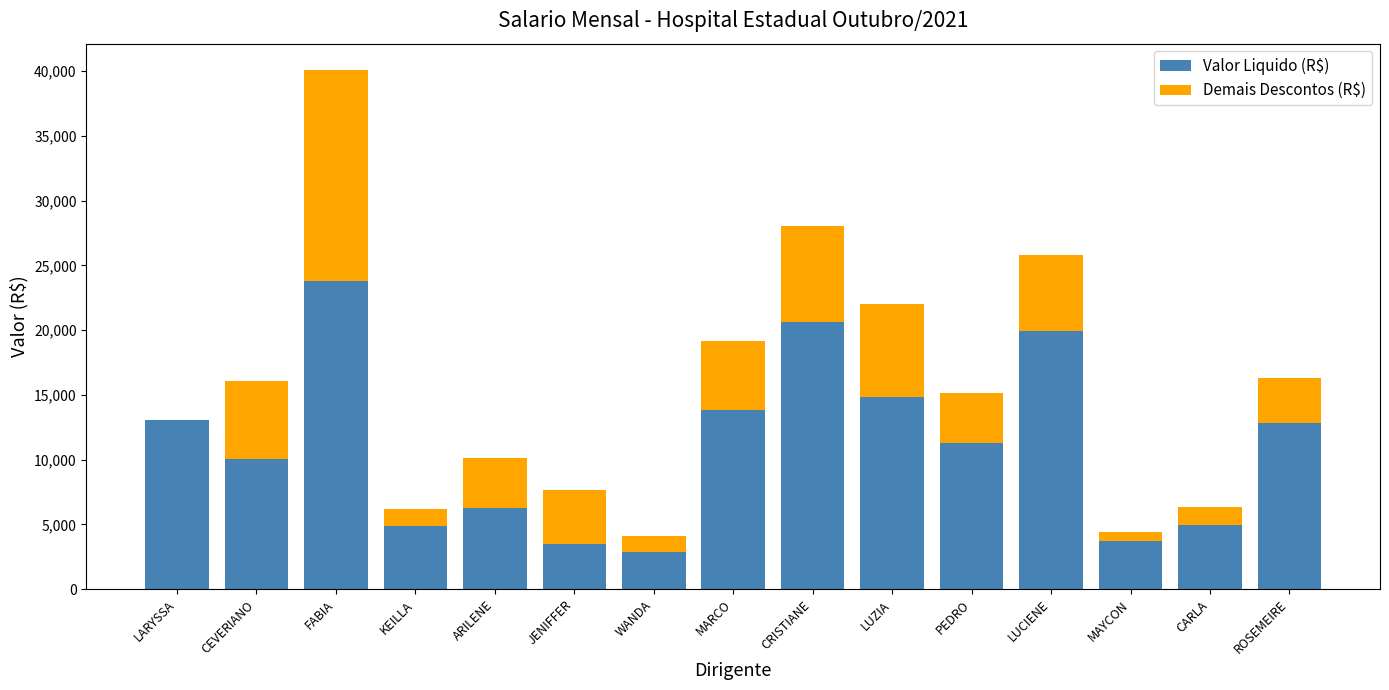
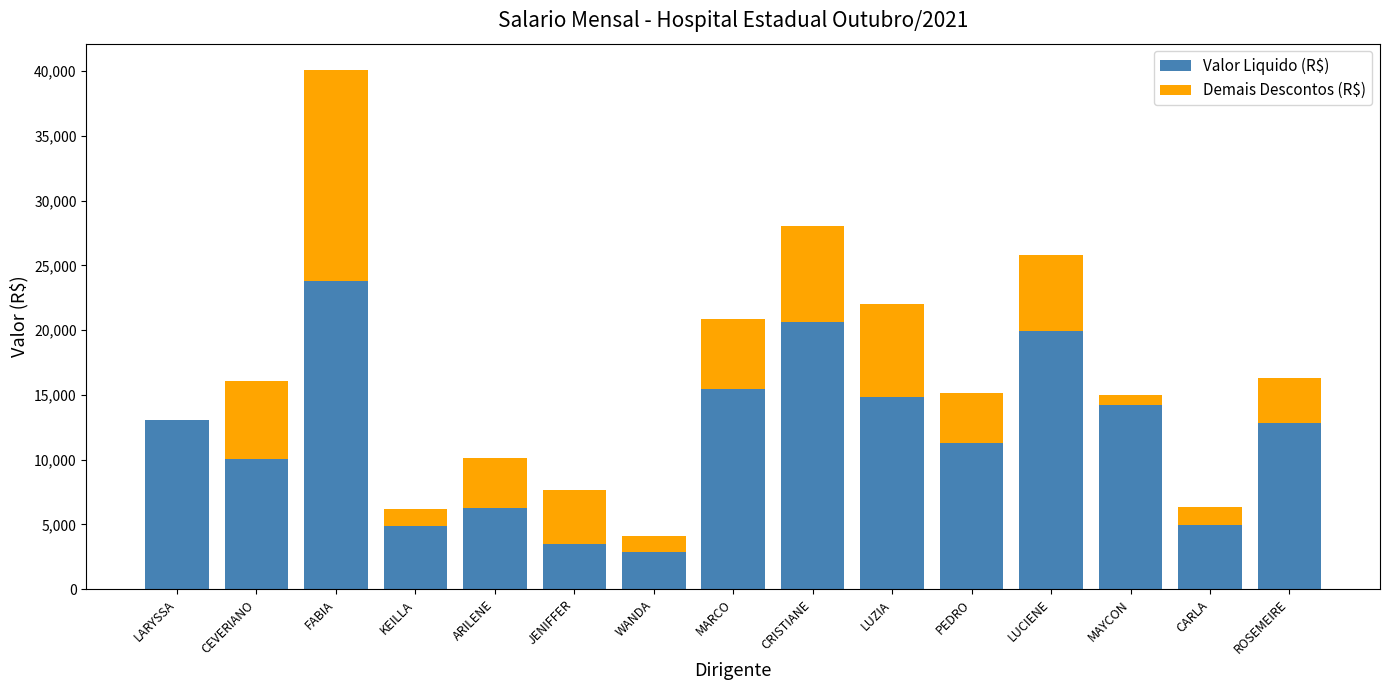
  {
    "Valor Liquido (R$)": {
      "LARYSSA": "13,100",
      "CEVERIANO": "10,100",
      "FABIA": "23,800",
      "KEILLA": "4,900",
      "ARILENE": "6,300",
      "JENIFFER": "3,500",
      "WANDA": "2,900",
-     "MARCO": "13,800",
+     "MARCO": "15,500",
      "CRISTIANE": "20,600",
      "LUZIA": "14,800",
      "PEDRO": "11,300",
      "LUCIENE": "19,900",
-     "MAYCON": "3,700",
+     "MAYCON": "14,200",
      "CARLA": "5,000",
      "ROSEMEIRE": "12,800"
    },
    "Demais Descontos (R$)": {
      "LARYSSA": "0",
      "CEVERIANO": "6,000",
      "FABIA": "16,300",
      "KEILLA": "1,300",
      "ARILENE": "3,800",
      "JENIFFER": "4,100",
      "WANDA": "1,200",
      "MARCO": "5,300",
      "CRISTIANE": "7,400",
      "LUZIA": "7,200",
      "PEDRO": "3,800",
      "LUCIENE": "5,900",
      "MAYCON": "700",
      "CARLA": "1,400",
      "ROSEMEIRE": "3,500"
    }
  }
